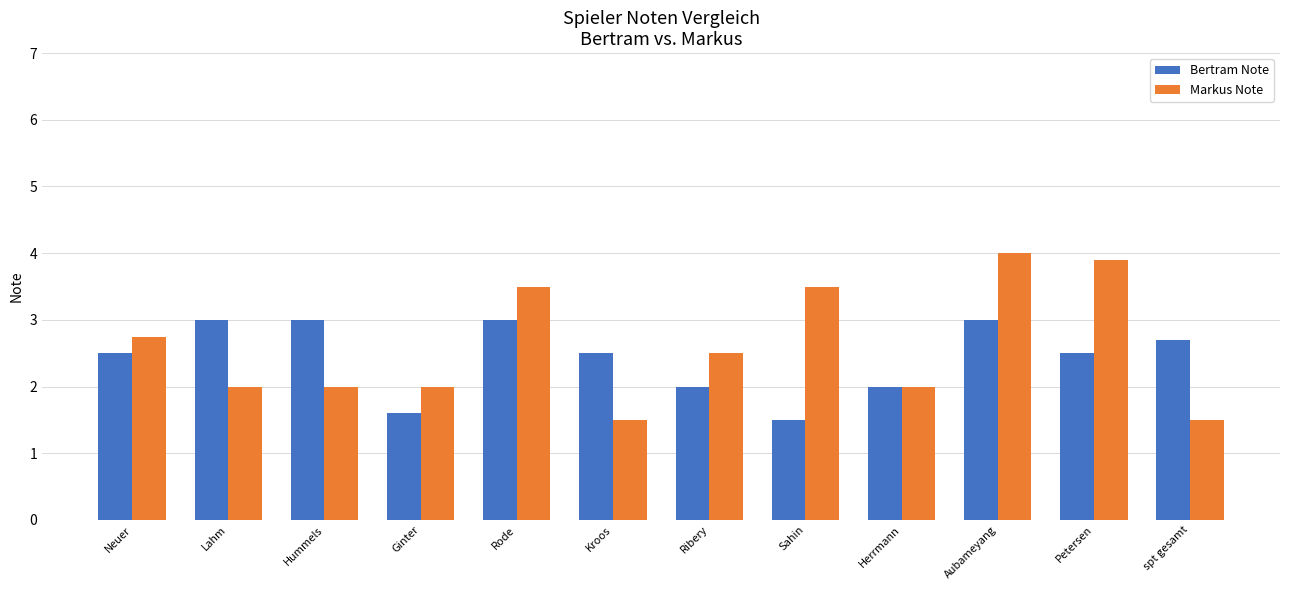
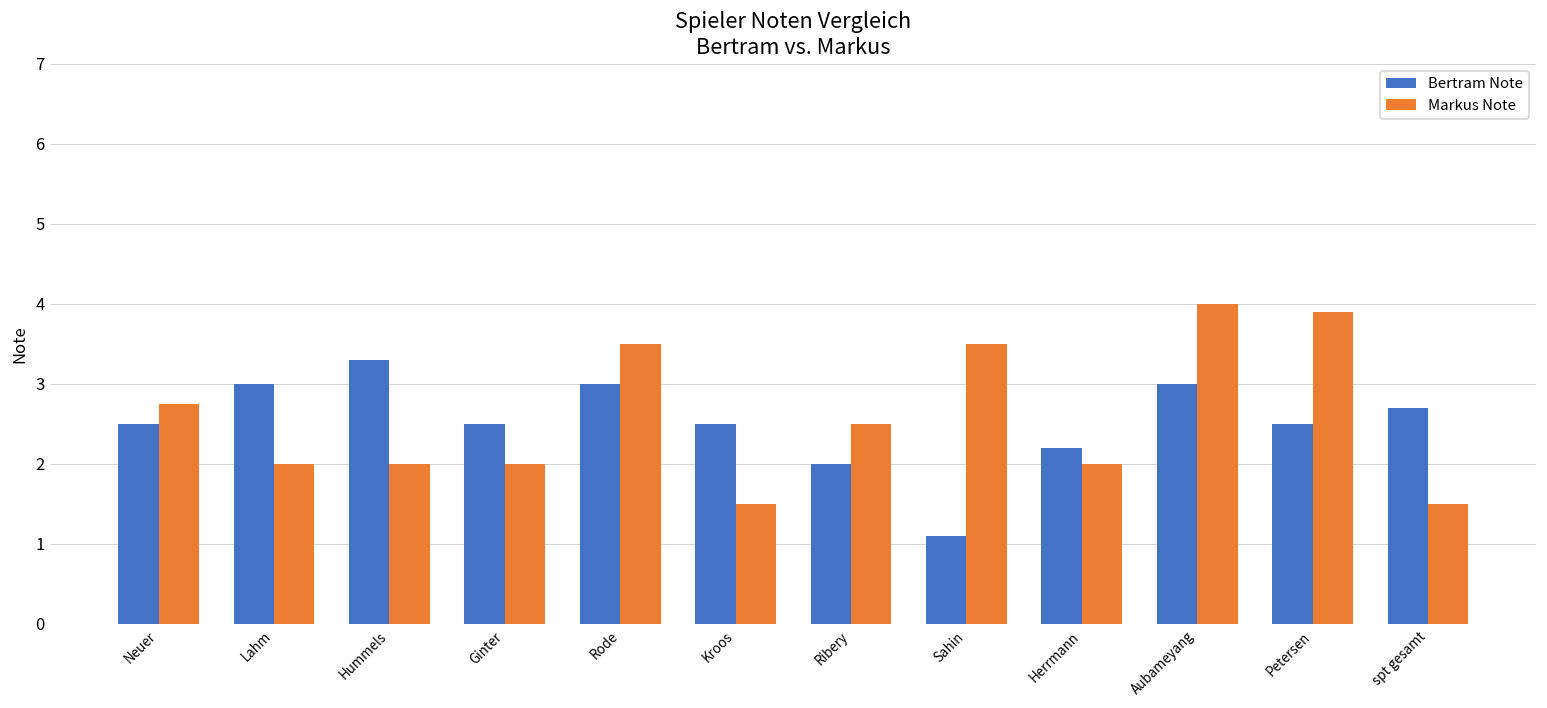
  {
    "Bertram Note": {
      "Neuer": 2.5,
      "Lahm": 3.0,
-     "Hummels": 3.0,
-     "Ginter": 1.6,
+     "Hummels": 3.3,
+     "Ginter": 2.5,
      "Rode": 3.0,
      "Kroos": 2.5,
      "Ribery": 2.0,
-     "Sahin": 1.5,
-     "Herrmann": 2.0,
+     "Sahin": 1.1,
+     "Herrmann": 2.2,
      "Aubameyang": 3.0,
      "Petersen": 2.5,
      "spt gesamt": 2.7
    },
    "Markus Note": {
      "Neuer": 2.8,
      "Lahm": 2.0,
      "Hummels": 2.0,
      "Ginter": 2.0,
      "Rode": 3.5,
      "Kroos": 1.5,
      "Ribery": 2.5,
      "Sahin": 3.5,
      "Herrmann": 2.0,
      "Aubameyang": 4.0,
      "Petersen": 3.9,
      "spt gesamt": 1.5
    }
  }
